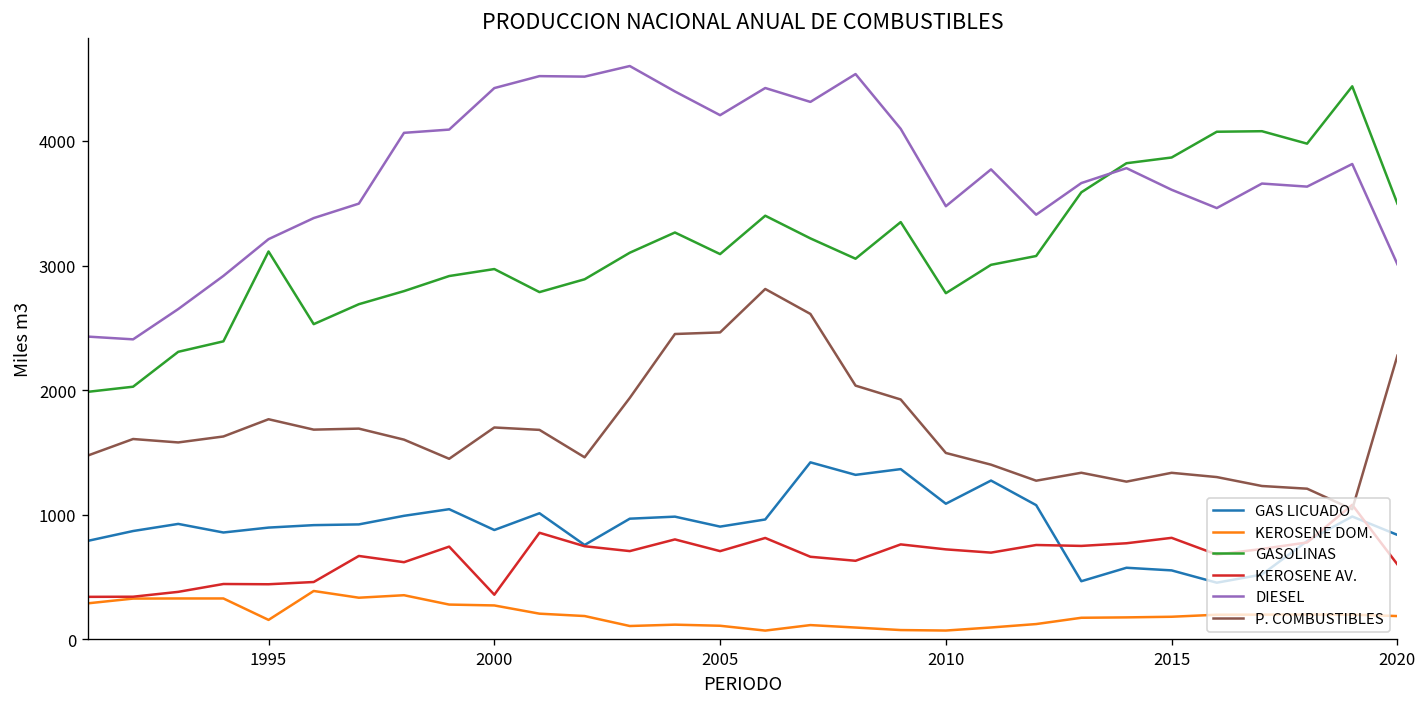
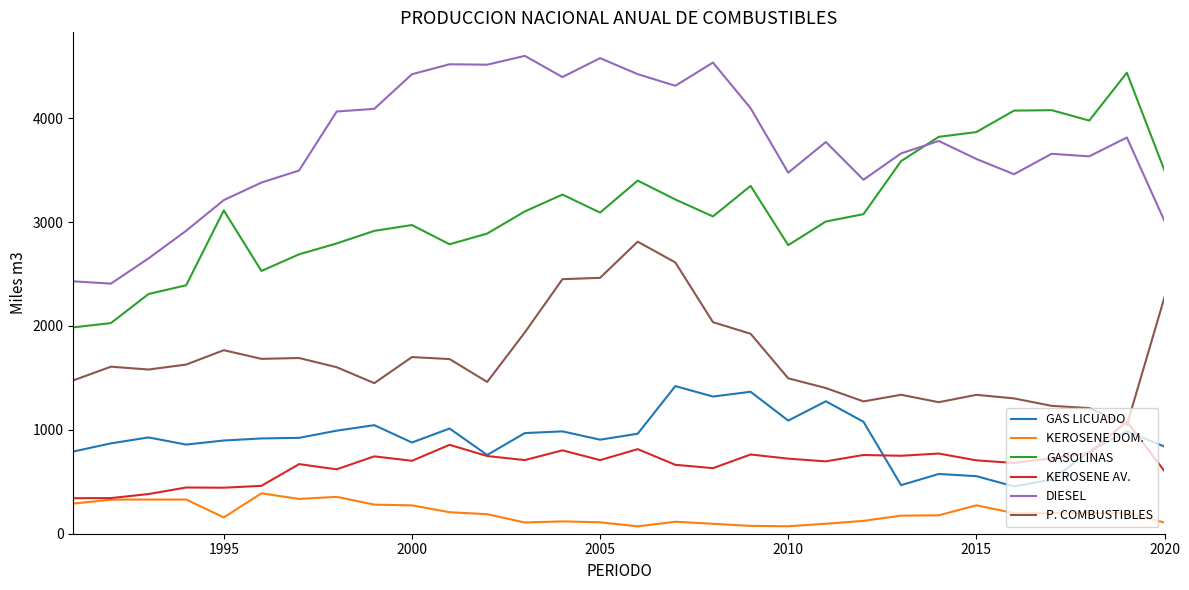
  {
    "GAS LICUADO": {
      "1995": 900,
      "2000": 880,
      "2005": 910,
      "2010": 1090,
      "2015": 550,
      "2020": 840
    },
    "KEROSENE DOM.": {
      "1995": 160,
      "2000": 270,
      "2005": 110,
      "2010": 70,
-     "2015": 180,
-     "2020": 190
+     "2015": 270,
+     "2020": 110
    },
    "GASOLINAS": {
      "1995": 3110,
      "2000": 2970,
      "2005": 3090,
      "2010": 2780,
      "2015": 3870,
      "2020": 3500
    },
    "KEROSENE AV.": {
      "1995": 440,
-     "2000": 360,
+     "2000": 700,
      "2005": 710,
      "2010": 720,
-     "2015": 820,
+     "2015": 710,
      "2020": 600
    },
    "DIESEL": {
      "1995": 3210,
      "2000": 4420,
-     "2005": 4210,
+     "2005": 4580,
      "2010": 3480,
      "2015": 3610,
      "2020": 3010
    },
    "P. COMBUSTIBLES": {
      "1995": 1770,
      "2000": 1700,
      "2005": 2460,
      "2010": 1500,
      "2015": 1340,
      "2020": 2280
    }
  }
